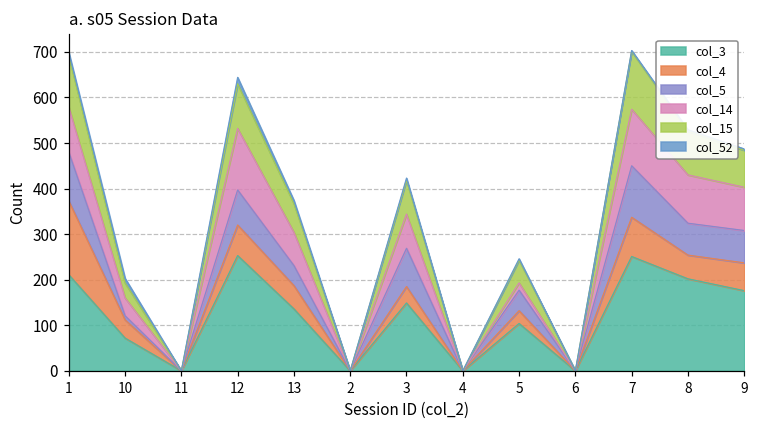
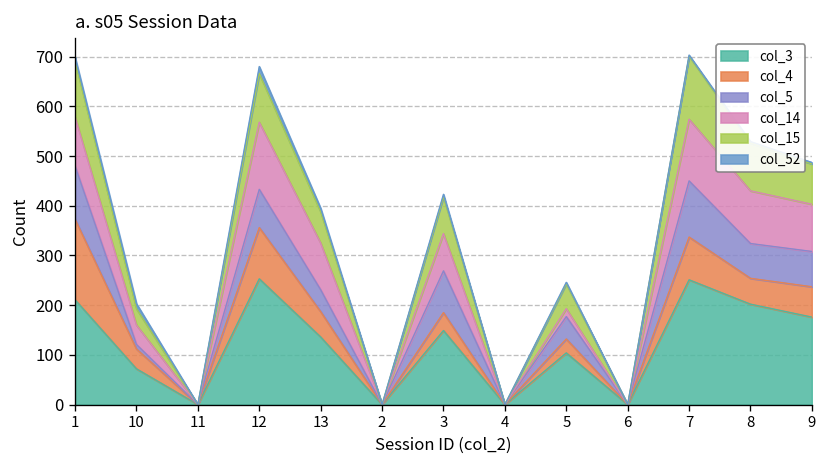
  {
    "col_4": {
      "1": 160,
      "10": 40,
-     "12": 70,
+     "12": 100,
      "13": 50,
      "3": 40,
      "5": 30,
      "7": 90,
      "8": 50,
      "9": 60
    },
    "col_14": {
      "1": 100,
      "10": 40,
      "12": 140,
-     "13": 70,
+     "13": 90,
      "3": 80,
      "5": 20,
      "7": 120,
      "8": 110,
      "9": 100
    },
    "col_15": {
      "1": 110,
      "10": 30,
      "12": 100,
      "13": 60
    }
  }
